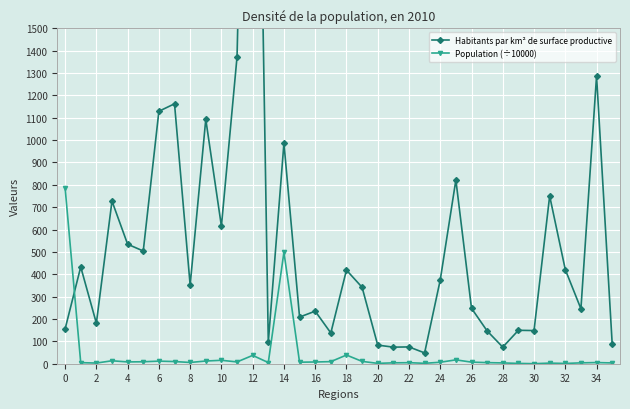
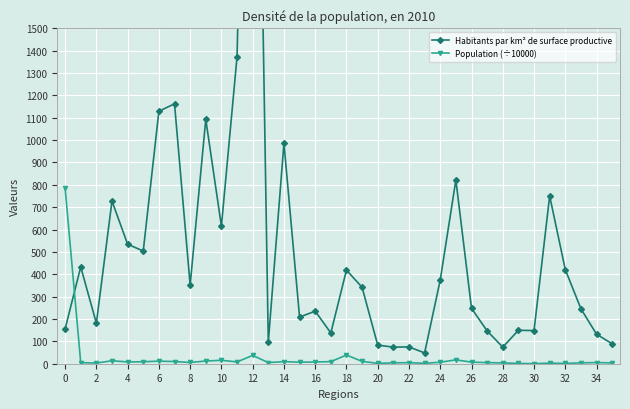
  {
    "Habitants par km² de surface productive": {
      "0": 160,
      "2": 180,
      "4": 530,
      "6": 1130,
      "8": 350,
      "10": 620,
      "14": 990,
      "16": 240,
      "18": 420,
      "20": 80,
      "22": 80,
      "24": 370,
      "26": 250,
      "28": 70,
      "30": 150,
      "32": 420,
-     "34": 1290
+     "34": 130
    },
    "Population (÷10000)": {
      "0": 790,
      "2": 0,
      "4": 10,
      "6": 10,
      "8": 10,
      "10": 20,
      "12": 40,
-     "14": 500,
+     "14": 10,
      "16": 10,
      "18": 40,
      "20": 0,
      "22": 0,
      "24": 10,
      "26": 10,
      "28": 0,
      "30": 0,
      "32": 0,
      "34": 10
    }
  }
